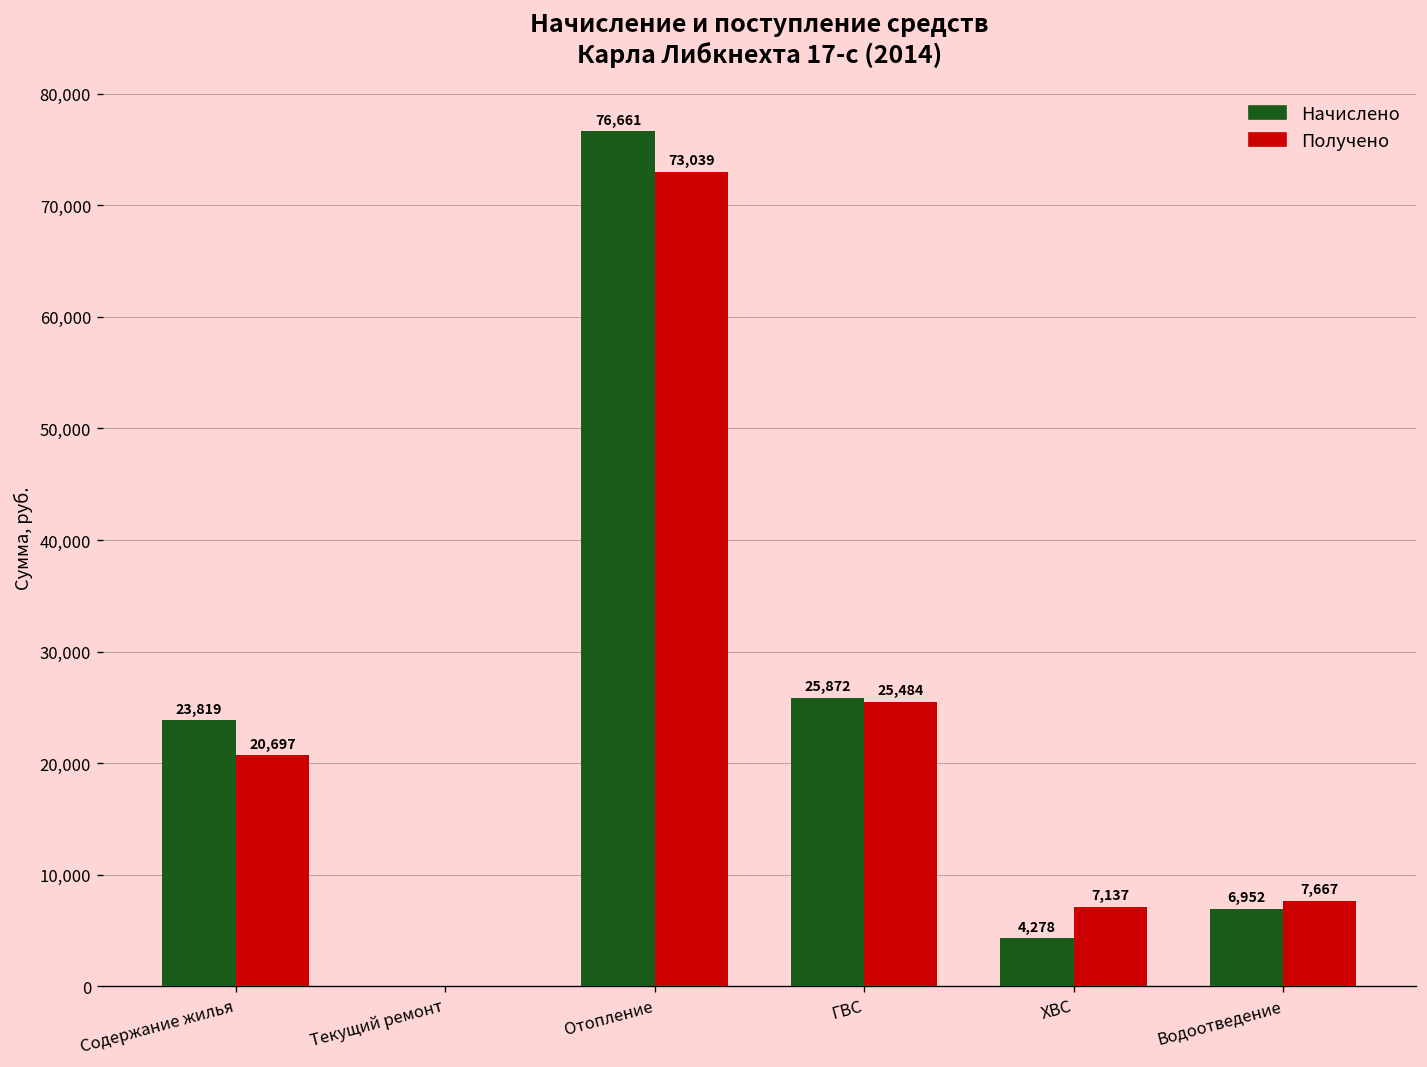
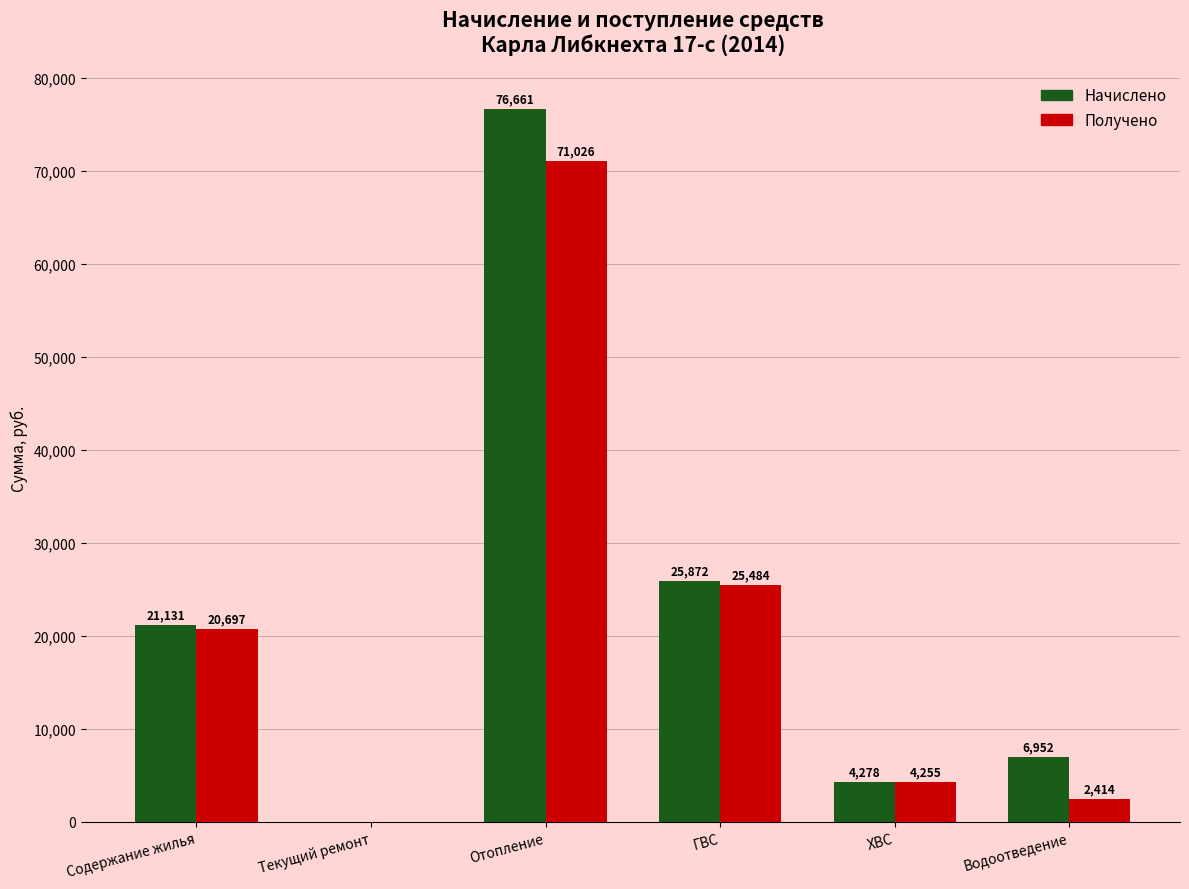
  {
    "Начислено": {
-     "Содержание жилья": "23,819",
+     "Содержание жилья": "21,131",
      "Отопление": "76,661",
      "ГВС": "25,872",
      "ХВС": "4,278",
      "Водоотведение": "6,952"
    },
    "Получено": {
      "Содержание жилья": "20,697",
-     "Отопление": "73,039",
+     "Отопление": "71,026",
      "ГВС": "25,484",
-     "ХВС": "7,137",
-     "Водоотведение": "7,667"
+     "ХВС": "4,255",
+     "Водоотведение": "2,414"
    }
  }
